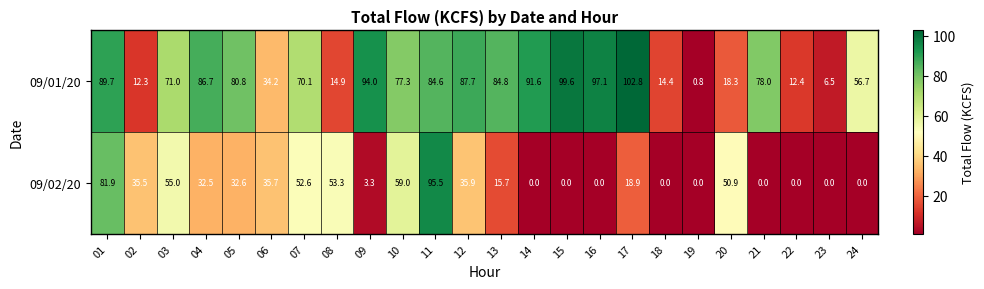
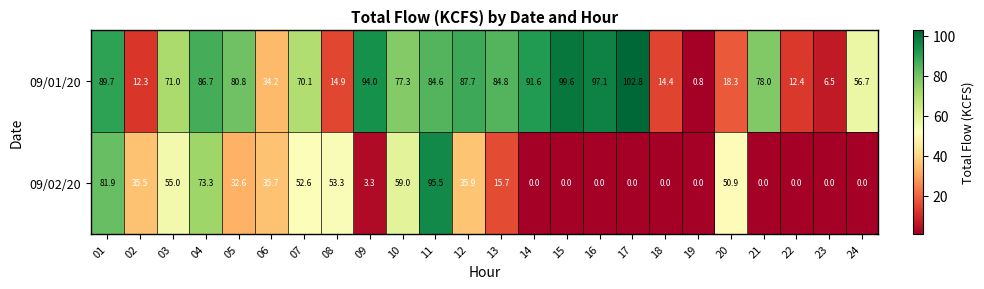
  {
    "09/01/20": {
      "01": 89.7,
      "02": 12.3,
      "03": 71.0,
      "04": 86.7,
      "05": 80.8,
      "06": 34.2,
      "07": 70.1,
      "08": 14.9,
      "09": 94.0,
      "10": 77.3,
      "11": 84.6,
      "12": 87.7,
      "13": 84.8,
      "14": 91.6,
      "15": 99.6,
      "16": 97.1,
      "17": 102.8,
      "18": 14.4,
      "19": 0.8,
      "20": 18.3,
      "21": 78.0,
      "22": 12.4,
      "23": 6.5,
      "24": 56.7
    },
    "09/02/20": {
      "01": 81.9,
      "02": 35.5,
      "03": 55.0,
-     "04": 32.5,
+     "04": 73.3,
      "05": 32.6,
      "06": 35.7,
      "07": 52.6,
      "08": 53.3,
      "09": 3.3,
      "10": 59.0,
      "11": 95.5,
      "12": 35.9,
      "13": 15.7,
      "14": 0.0,
      "15": 0.0,
      "16": 0.0,
-     "17": 18.9,
+     "17": 0.0,
      "18": 0.0,
      "19": 0.0,
      "20": 50.9,
      "21": 0.0,
      "22": 0.0,
      "23": 0.0,
      "24": 0.0
    }
  }
